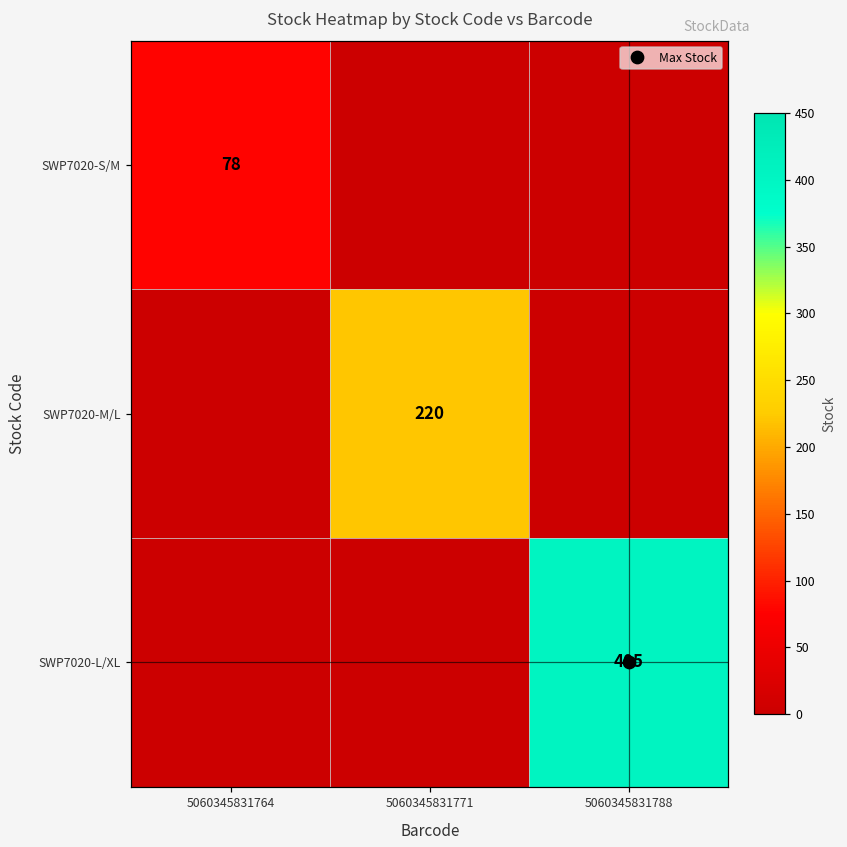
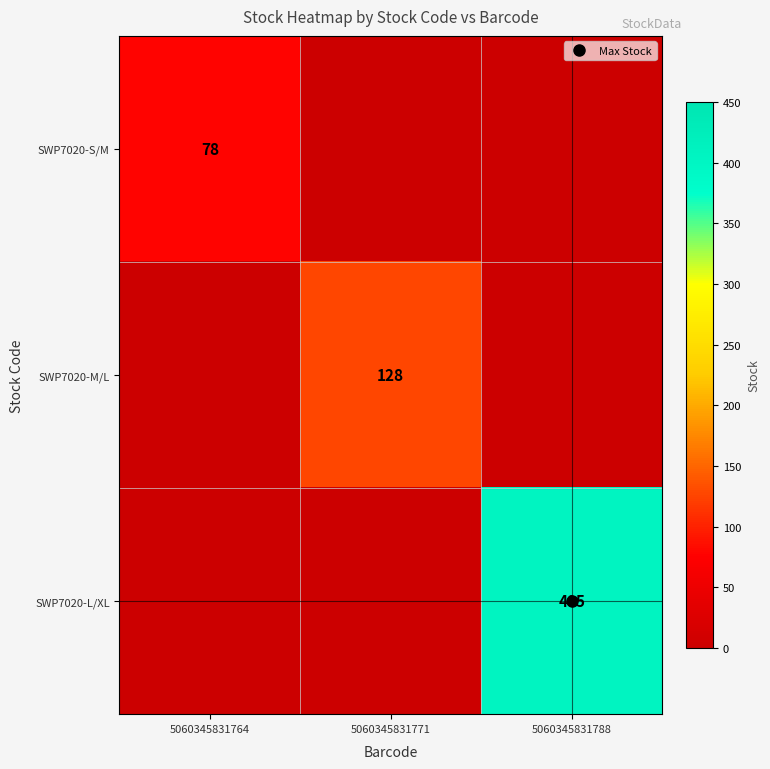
  {
    "SWP7020-S/M": {
      "5060345831764": 78
    },
    "SWP7020-M/L": {
-     "5060345831771": 220
+     "5060345831771": 128
    }
  }
